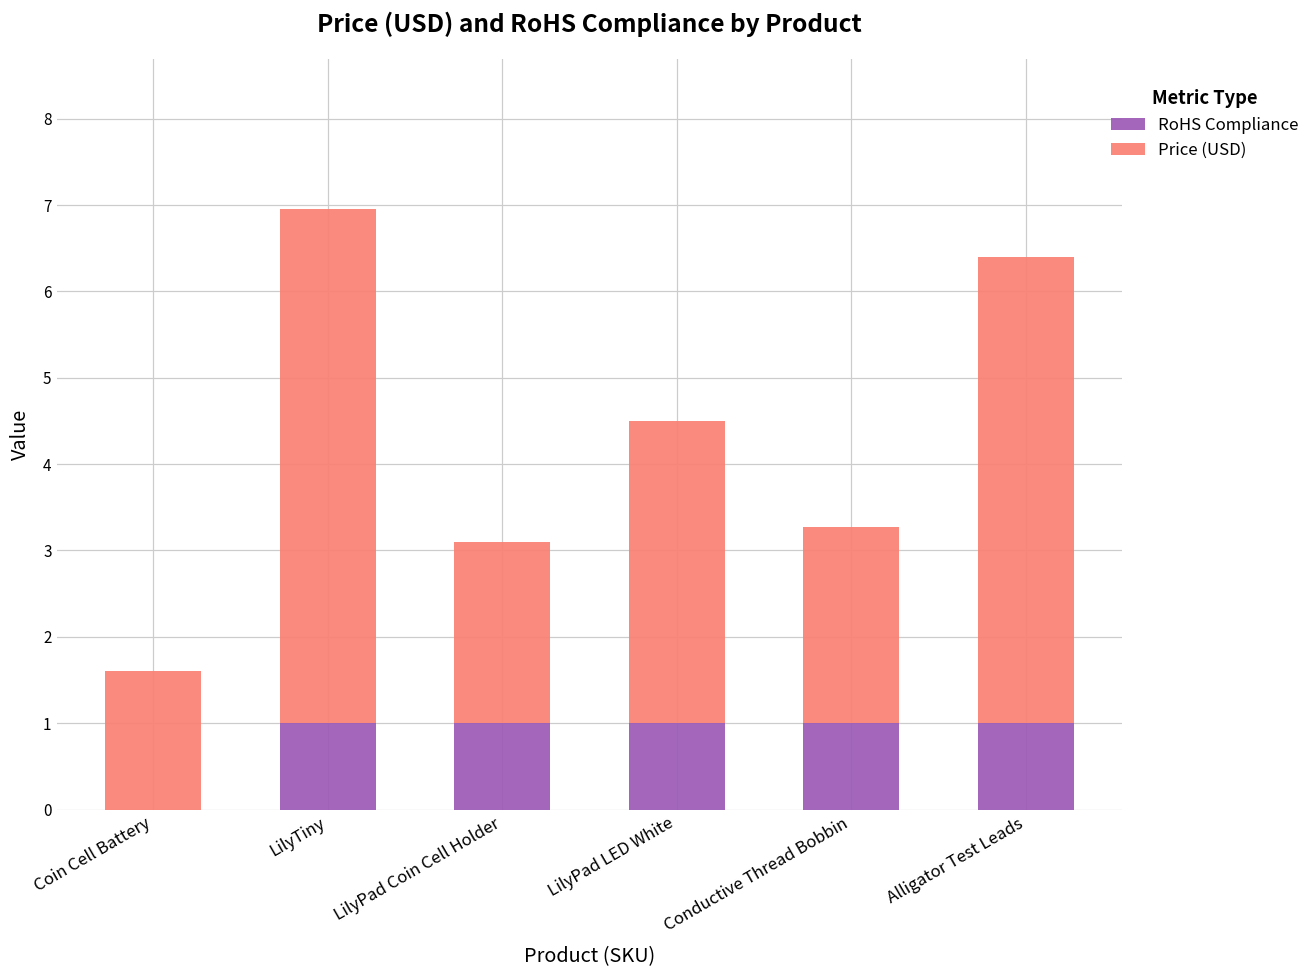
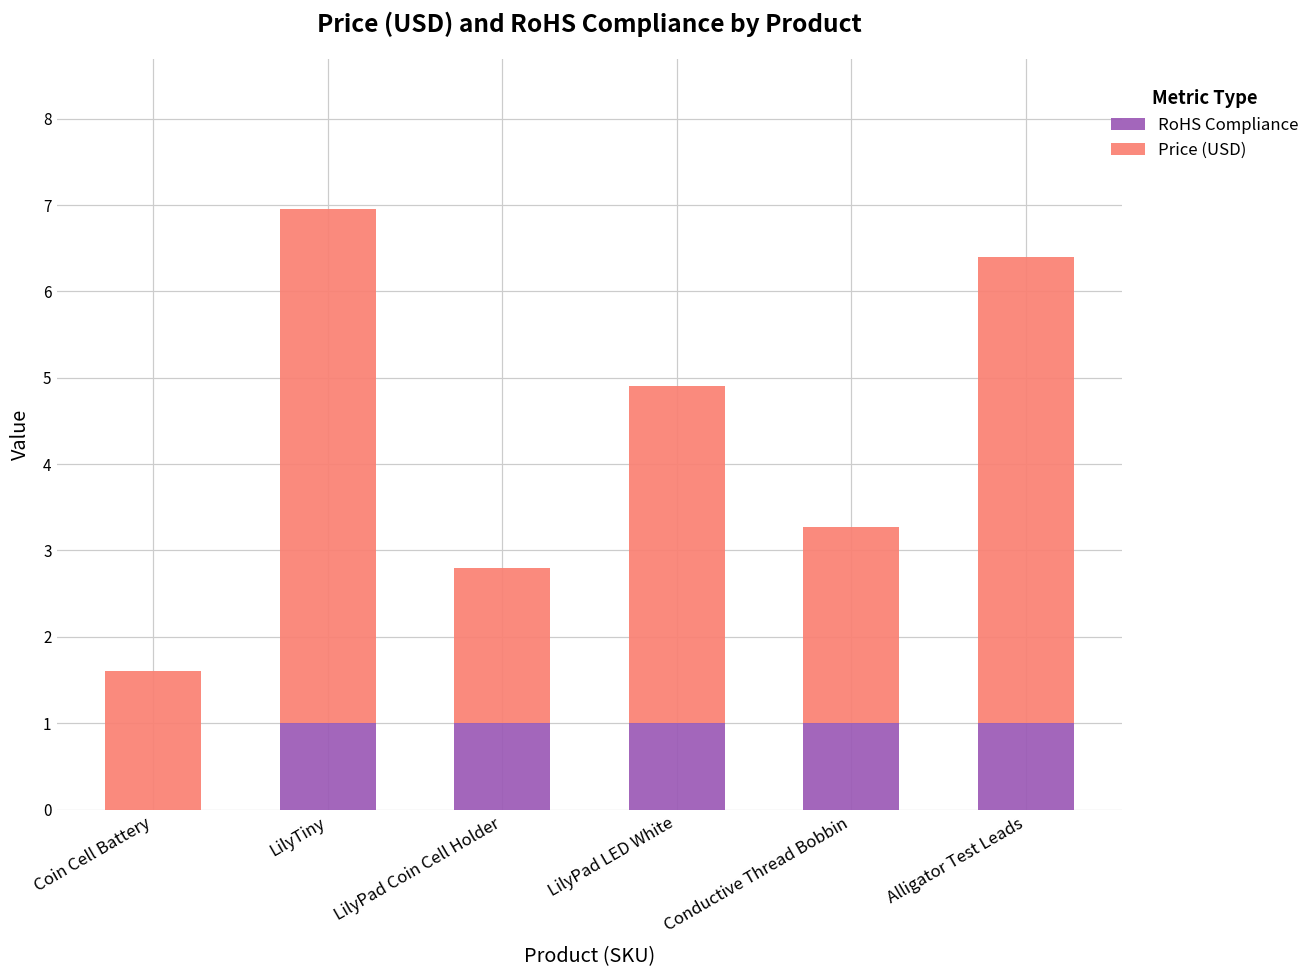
  {
    "RoHS Compliance": {
      "Coin Cell Battery": 0.0,
      "LilyTiny": 1.0,
      "LilyPad Coin Cell Holder": 1.0,
      "LilyPad LED White": 1.0,
      "Conductive Thread Bobbin": 1.0,
      "Alligator Test Leads": 1.0
    },
    "Price (USD)": {
      "Coin Cell Battery": 1.6,
      "LilyTiny": 6.0,
-     "LilyPad Coin Cell Holder": 2.1,
-     "LilyPad LED White": 3.5,
+     "LilyPad Coin Cell Holder": 1.8,
+     "LilyPad LED White": 3.9,
      "Conductive Thread Bobbin": 2.3,
      "Alligator Test Leads": 5.4
    }
  }
